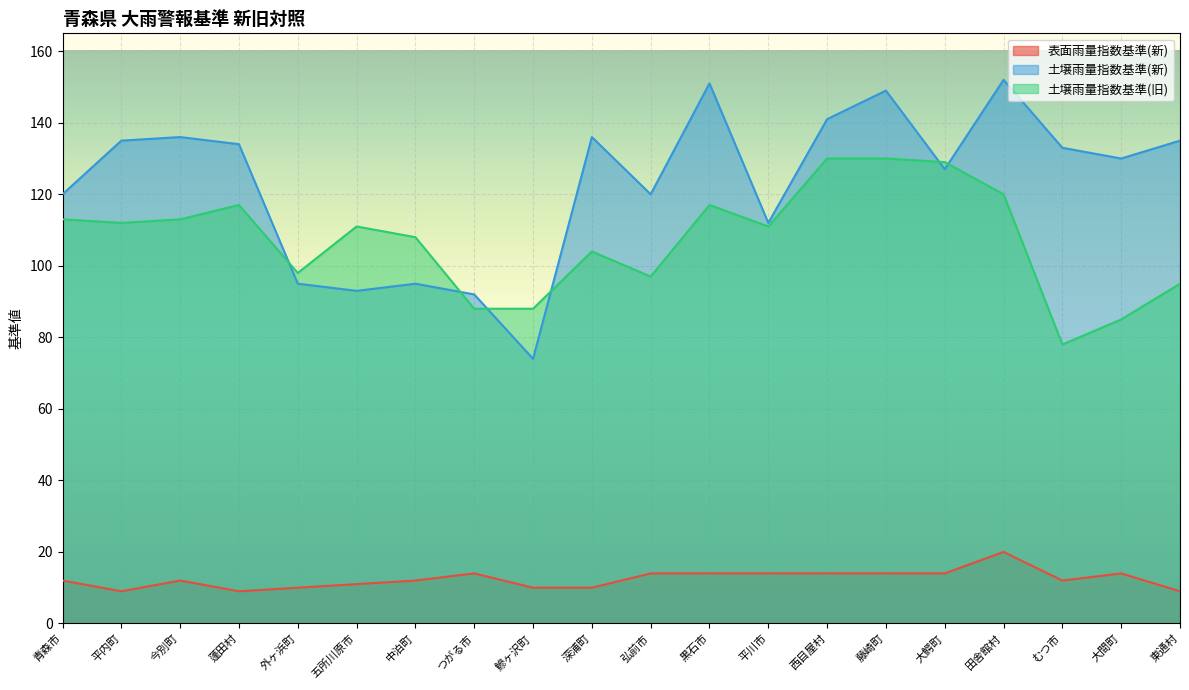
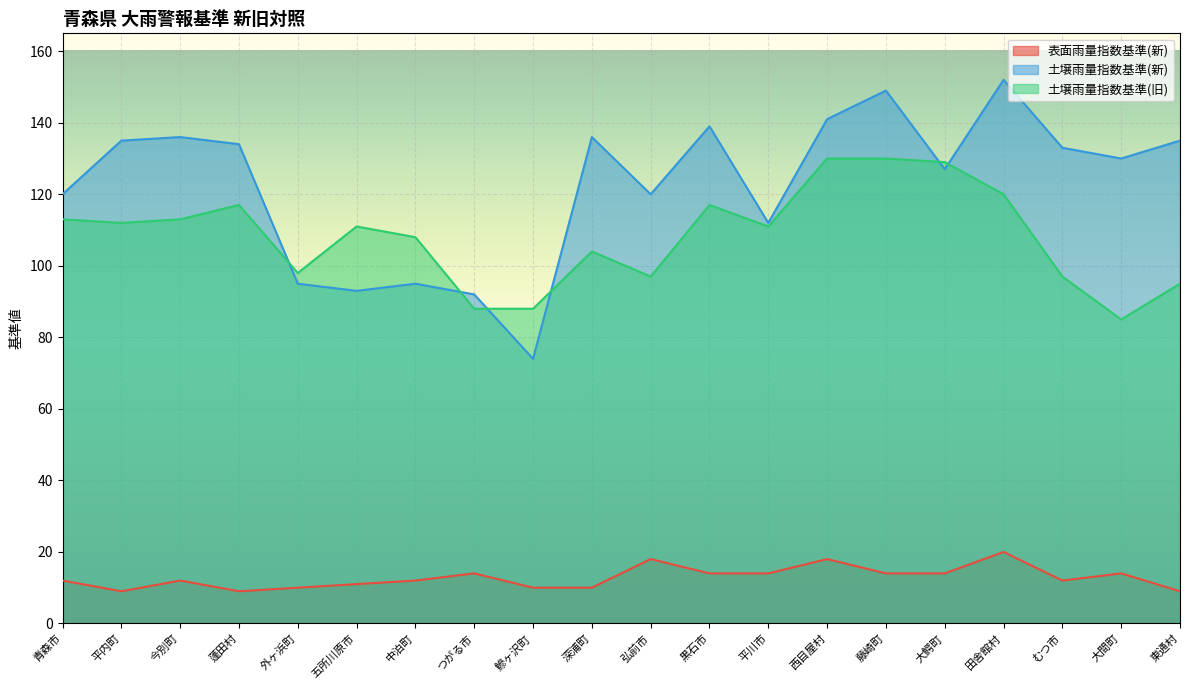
  {
    "表面雨量指数基準(新)": {
      "青森市": 12,
      "平内町": 9,
      "今別町": 12,
      "蓬田村": 9,
      "外ヶ浜町": 10,
      "五所川原市": 11,
      "中泊町": 12,
      "つがる市": 14,
      "鰺ヶ沢町": 10,
      "深浦町": 10,
-     "弘前市": 14,
+     "弘前市": 18,
      "黒石市": 14,
      "平川市": 14,
-     "西目屋村": 14,
+     "西目屋村": 18,
      "藤崎町": 14,
      "大鰐町": 14,
      "田舎館村": 20,
      "むつ市": 12,
      "大間町": 14,
      "東通村": 9
    },
    "土壌雨量指数基準(新)": {
      "青森市": 120,
      "平内町": 135,
      "今別町": 136,
      "蓬田村": 134,
      "外ヶ浜町": 95,
      "五所川原市": 93,
      "中泊町": 95,
      "つがる市": 92,
      "鰺ヶ沢町": 74,
      "深浦町": 136,
      "弘前市": 120,
-     "黒石市": 151,
+     "黒石市": 139,
      "平川市": 112,
      "西目屋村": 141,
      "藤崎町": 149,
      "大鰐町": 127,
      "田舎館村": 152,
      "むつ市": 133,
      "大間町": 130,
      "東通村": 135
    },
    "土壌雨量指数基準(旧)": {
      "青森市": 113,
      "平内町": 112,
      "今別町": 113,
      "蓬田村": 117,
      "外ヶ浜町": 98,
      "五所川原市": 111,
      "中泊町": 108,
      "つがる市": 88,
      "鰺ヶ沢町": 88,
      "深浦町": 104,
      "弘前市": 97,
      "黒石市": 117,
      "平川市": 111,
      "西目屋村": 130,
      "藤崎町": 130,
      "大鰐町": 129,
      "田舎館村": 120,
-     "むつ市": 78,
+     "むつ市": 97,
      "大間町": 85,
      "東通村": 95
    }
  }
